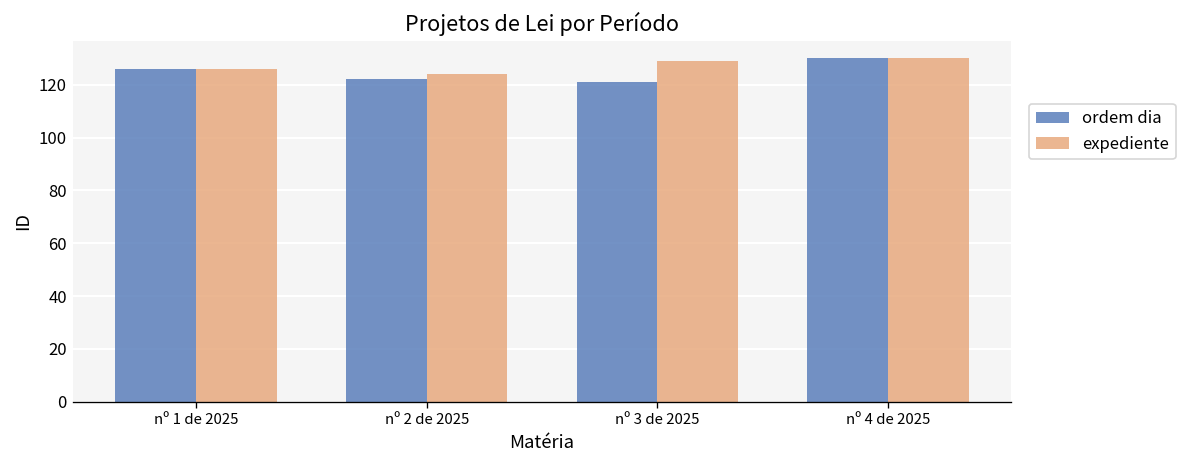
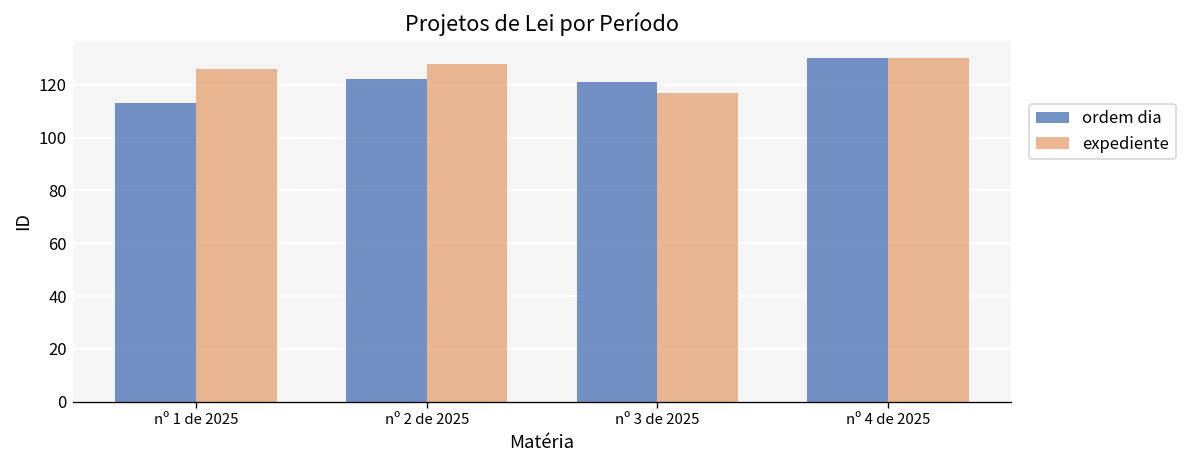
  {
    "ordem dia": {
-     "nº 1 de 2025": 126,
+     "nº 1 de 2025": 113,
      "nº 2 de 2025": 122,
      "nº 3 de 2025": 121,
      "nº 4 de 2025": 130
    },
    "expediente": {
      "nº 1 de 2025": 126,
-     "nº 2 de 2025": 124,
-     "nº 3 de 2025": 129,
+     "nº 2 de 2025": 128,
+     "nº 3 de 2025": 117,
      "nº 4 de 2025": 130
    }
  }
